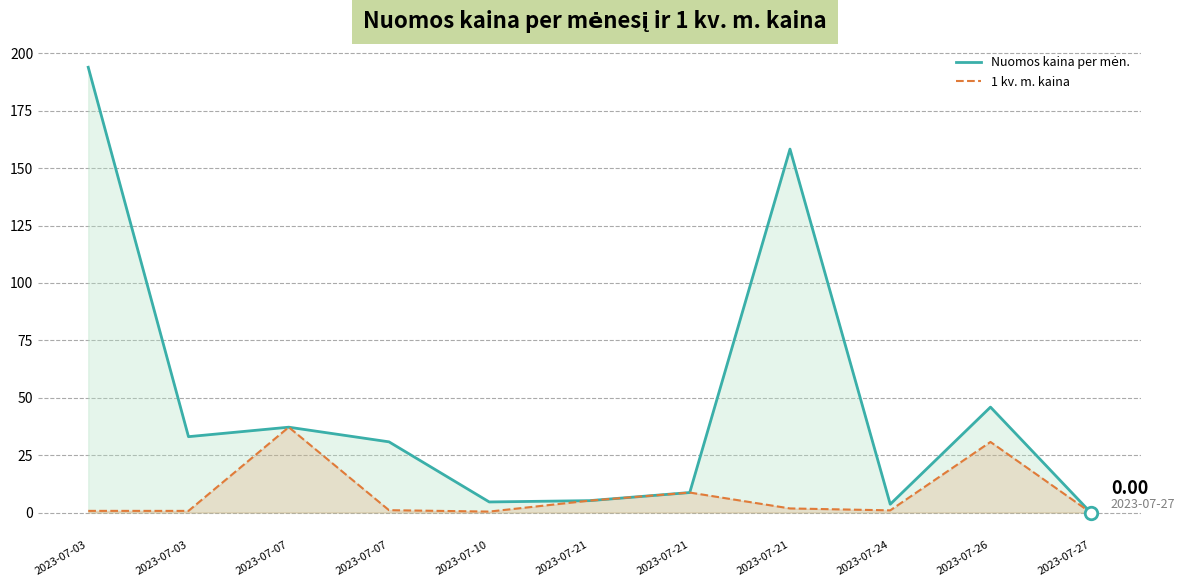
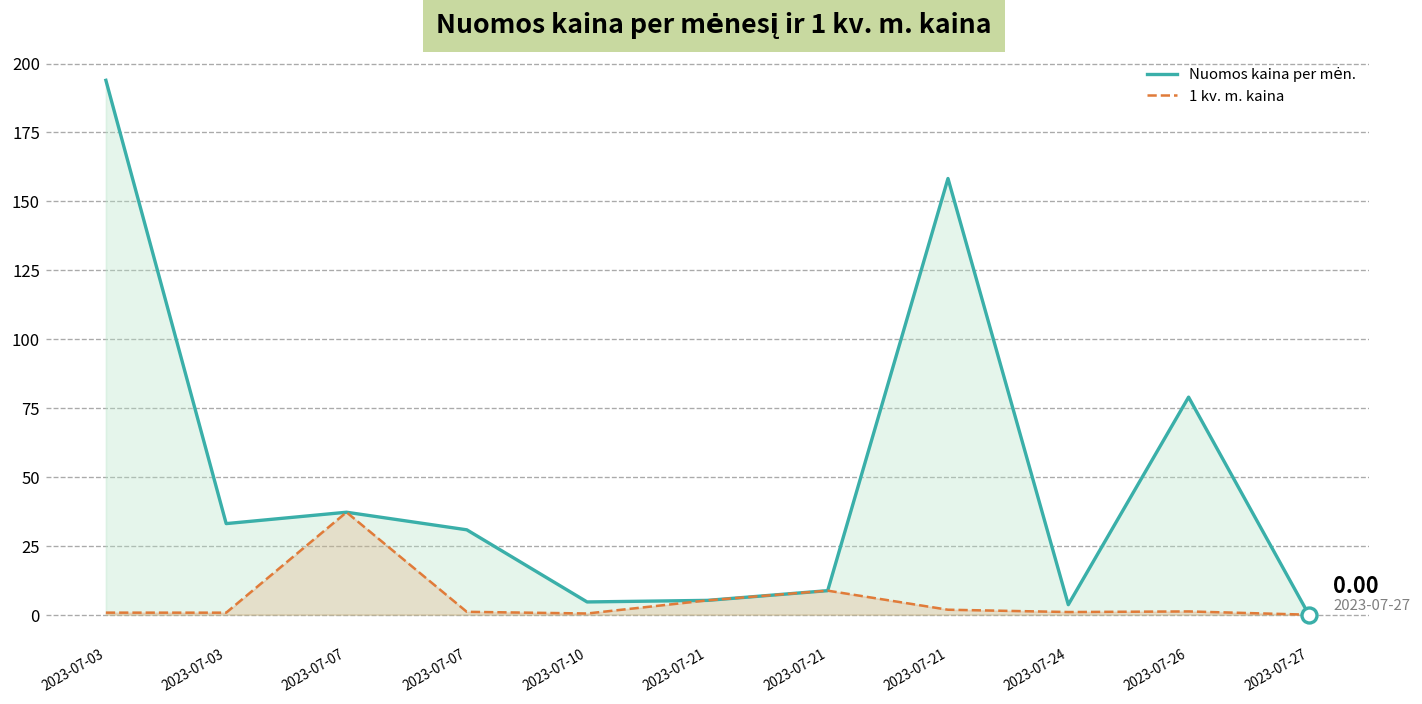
  {
    "Nuomos kaina per mėn.": {
      "2023-07-10": 5,
      "2023-07-24": 4,
-     "2023-07-26": 46
+     "2023-07-26": 79
    },
    "1 kv. m. kaina": {
      "2023-07-10": 0,
      "2023-07-24": 1,
-     "2023-07-26": 31
+     "2023-07-26": 1
    }
  }
